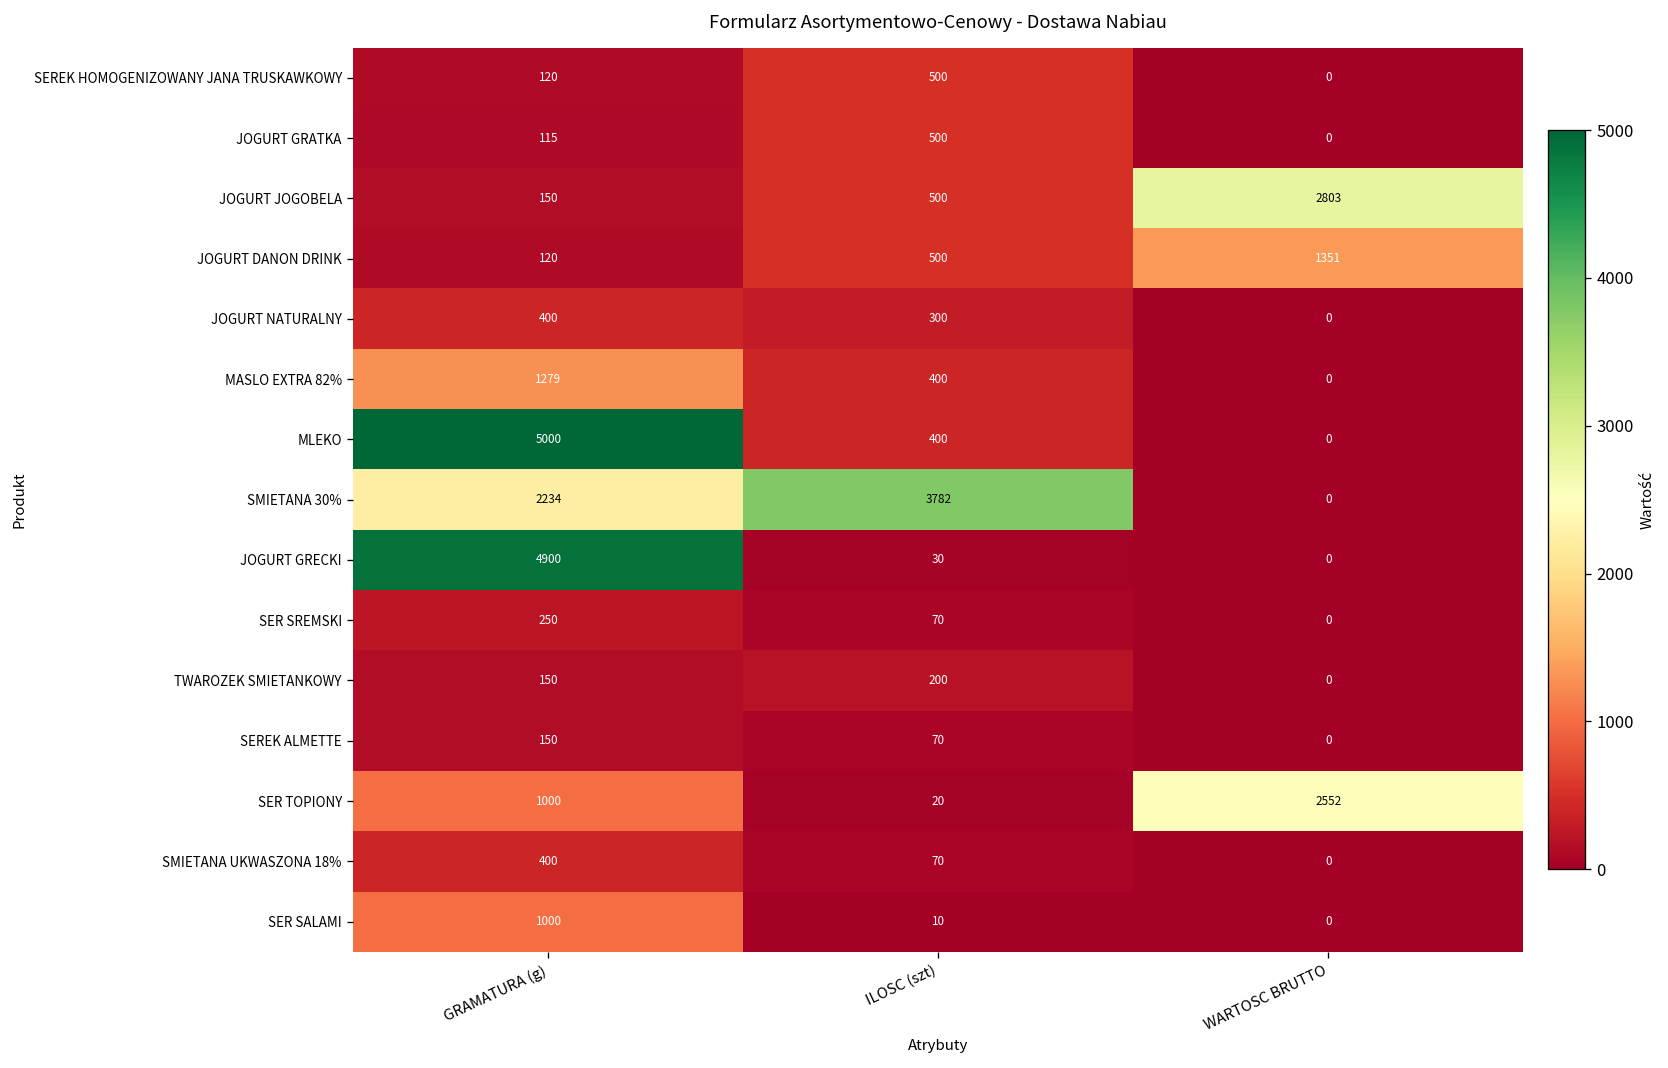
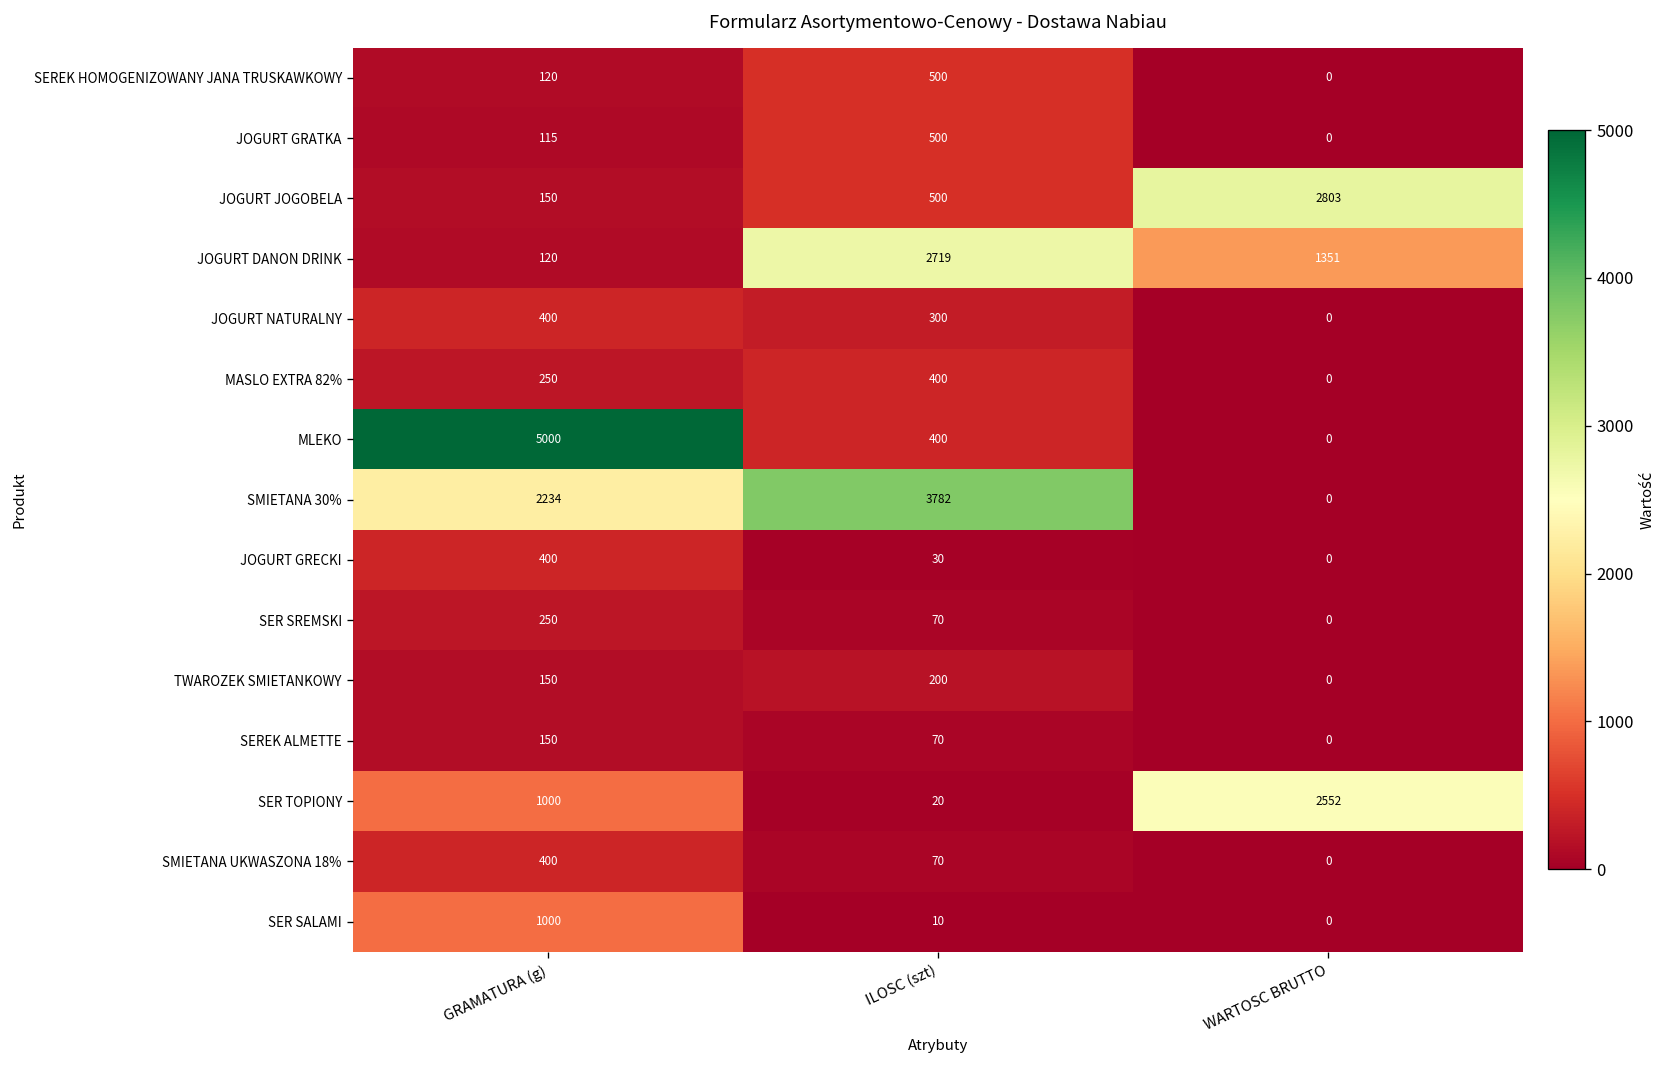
  {
    "SEREK HOMOGENIZOWANY JANA TRUSKAWKOWY": {
      "GRAMATURA (g)": 120,
      "ILOSC (szt)": 500,
      "WARTOSC BRUTTO": 0
    },
    "JOGURT GRATKA": {
      "GRAMATURA (g)": 115,
      "ILOSC (szt)": 500,
      "WARTOSC BRUTTO": 0
    },
    "JOGURT JOGOBELA": {
      "GRAMATURA (g)": 150,
      "ILOSC (szt)": 500,
      "WARTOSC BRUTTO": 2803
    },
    "JOGURT DANON DRINK": {
      "GRAMATURA (g)": 120,
-     "ILOSC (szt)": 500,
+     "ILOSC (szt)": 2719,
      "WARTOSC BRUTTO": 1351
    },
    "JOGURT NATURALNY": {
      "GRAMATURA (g)": 400,
      "ILOSC (szt)": 300,
      "WARTOSC BRUTTO": 0
    },
    "MASLO EXTRA 82%": {
-     "GRAMATURA (g)": 1279,
+     "GRAMATURA (g)": 250,
      "ILOSC (szt)": 400,
      "WARTOSC BRUTTO": 0
    },
    "MLEKO": {
      "GRAMATURA (g)": 5000,
      "ILOSC (szt)": 400,
      "WARTOSC BRUTTO": 0
    },
    "SMIETANA 30%": {
      "GRAMATURA (g)": 2234,
      "ILOSC (szt)": 3782,
      "WARTOSC BRUTTO": 0
    },
    "JOGURT GRECKI": {
-     "GRAMATURA (g)": 4900,
+     "GRAMATURA (g)": 400,
      "ILOSC (szt)": 30,
      "WARTOSC BRUTTO": 0
    },
    "SER SREMSKI": {
      "GRAMATURA (g)": 250,
      "ILOSC (szt)": 70,
      "WARTOSC BRUTTO": 0
    },
    "TWAROZEK SMIETANKOWY": {
      "GRAMATURA (g)": 150,
      "ILOSC (szt)": 200,
      "WARTOSC BRUTTO": 0
    },
    "SEREK ALMETTE": {
      "GRAMATURA (g)": 150,
      "ILOSC (szt)": 70,
      "WARTOSC BRUTTO": 0
    },
    "SER TOPIONY": {
      "GRAMATURA (g)": 1000,
      "ILOSC (szt)": 20,
      "WARTOSC BRUTTO": 2552
    },
    "SMIETANA UKWASZONA 18%": {
      "GRAMATURA (g)": 400,
      "ILOSC (szt)": 70,
      "WARTOSC BRUTTO": 0
    },
    "SER SALAMI": {
      "GRAMATURA (g)": 1000,
      "ILOSC (szt)": 10,
      "WARTOSC BRUTTO": 0
    }
  }
